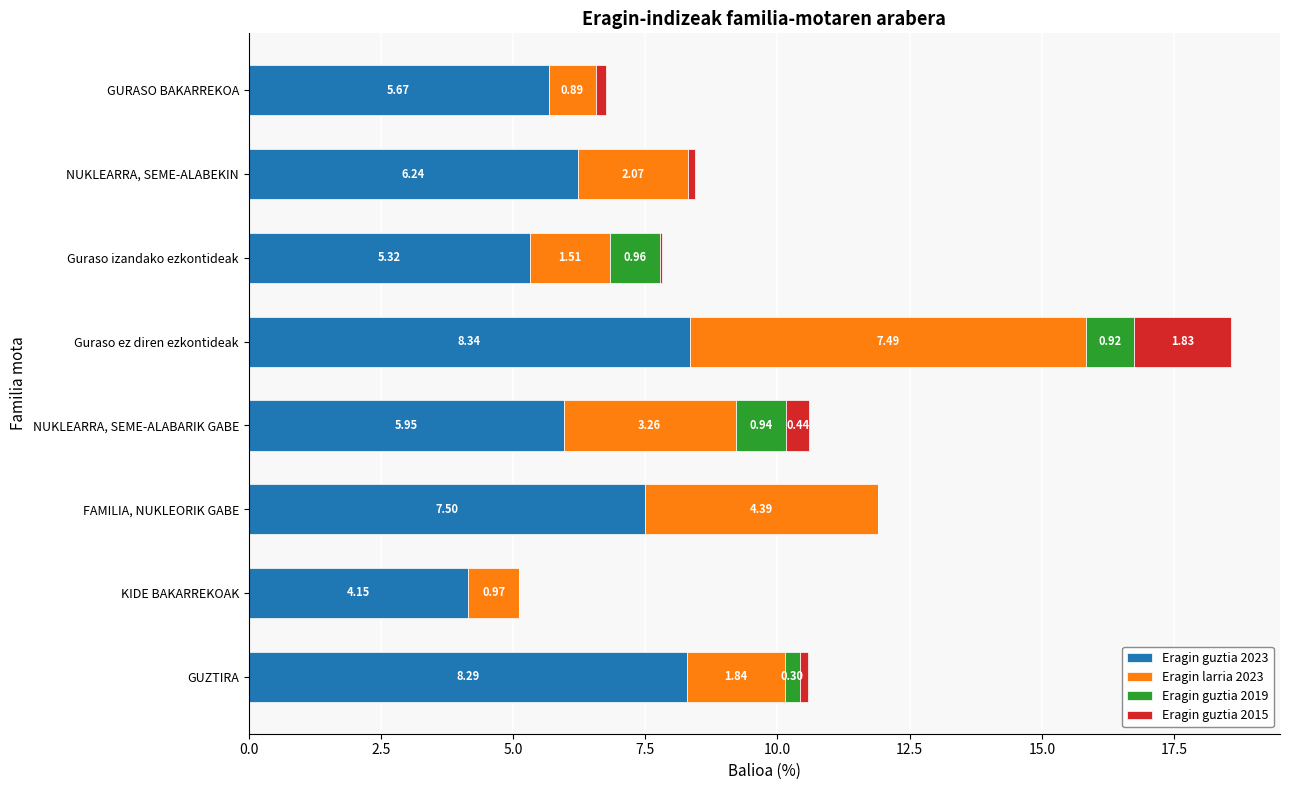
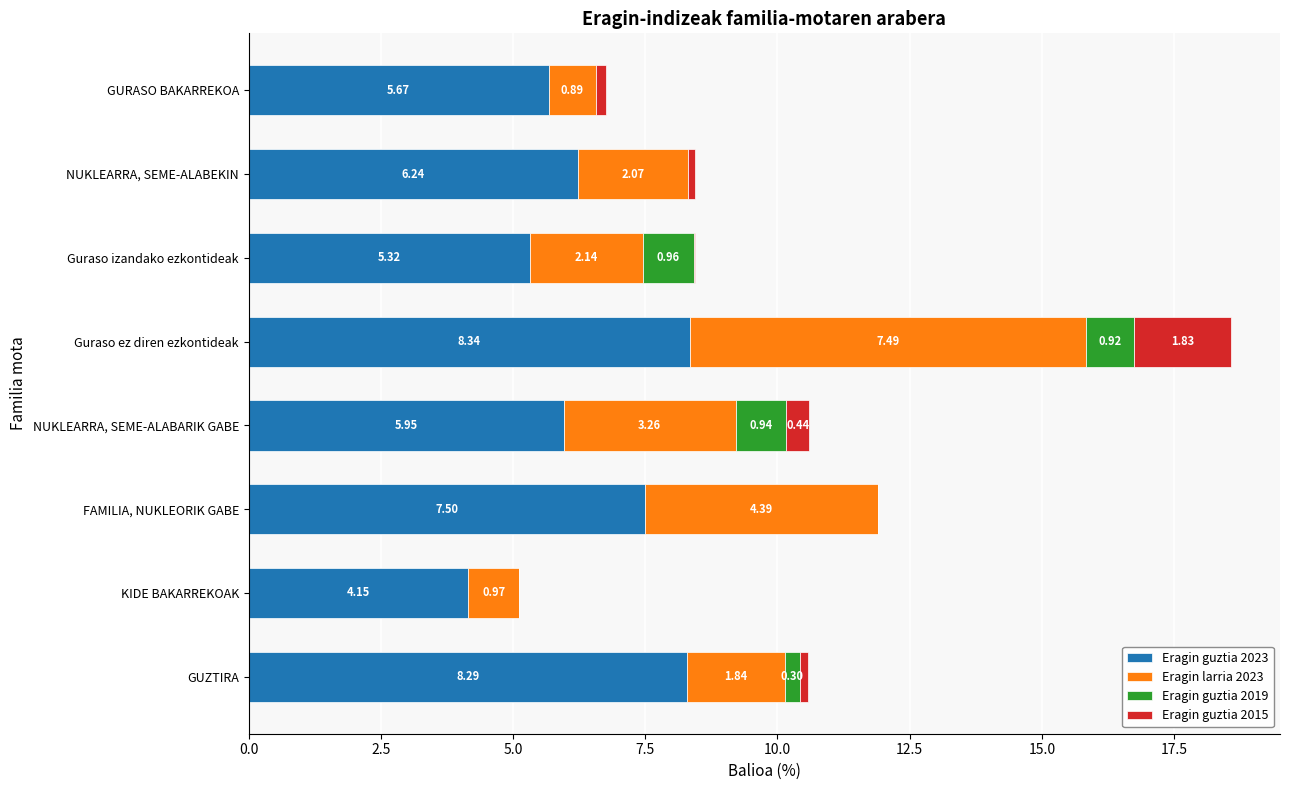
  {
    "Eragin guztia 2023": {
      "GURASO BAKARREKOA": 5.67,
      "NUKLEARRA, SEME-ALABEKIN": 6.24,
      "Guraso izandako ezkontideak": 5.32,
      "Guraso ez diren ezkontideak": 8.34,
      "NUKLEARRA, SEME-ALABARIK GABE": 5.95,
      "FAMILIA, NUKLEORIK GABE": 7.50,
      "KIDE BAKARREKOAK": 4.15,
      "GUZTIRA": 8.29
    },
    "Eragin larria 2023": {
      "GURASO BAKARREKOA": 0.89,
      "NUKLEARRA, SEME-ALABEKIN": 2.07,
-     "Guraso izandako ezkontideak": 1.51,
+     "Guraso izandako ezkontideak": 2.14,
      "Guraso ez diren ezkontideak": 7.49,
      "NUKLEARRA, SEME-ALABARIK GABE": 3.26,
      "FAMILIA, NUKLEORIK GABE": 4.39,
      "KIDE BAKARREKOAK": 0.97,
      "GUZTIRA": 1.84
    },
    "Eragin guztia 2019": {
      "Guraso izandako ezkontideak": 0.96,
      "Guraso ez diren ezkontideak": 0.92,
      "NUKLEARRA, SEME-ALABARIK GABE": 0.94,
      "GUZTIRA": 0.30
    },
    "Eragin guztia 2015": {
      "Guraso ez diren ezkontideak": 1.83,
      "NUKLEARRA, SEME-ALABARIK GABE": 0.44
    }
  }
